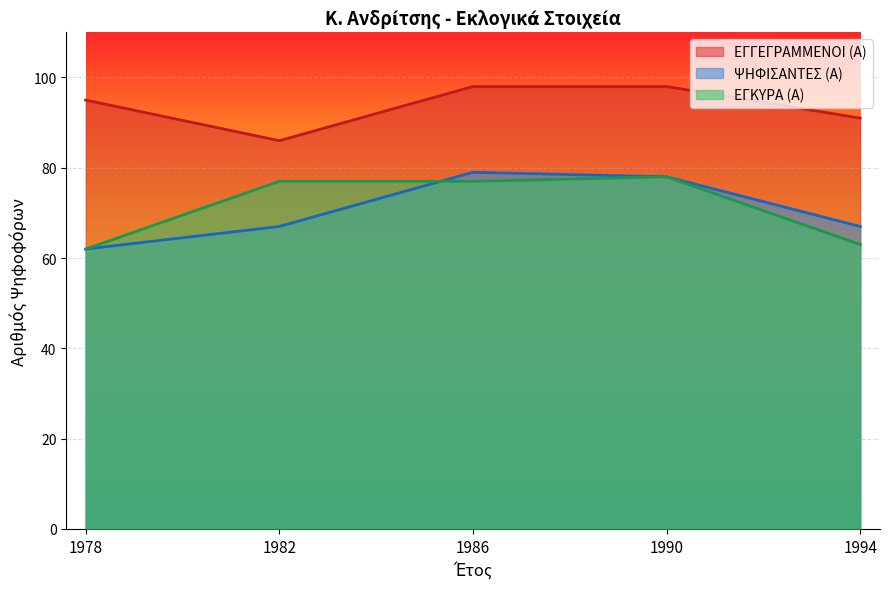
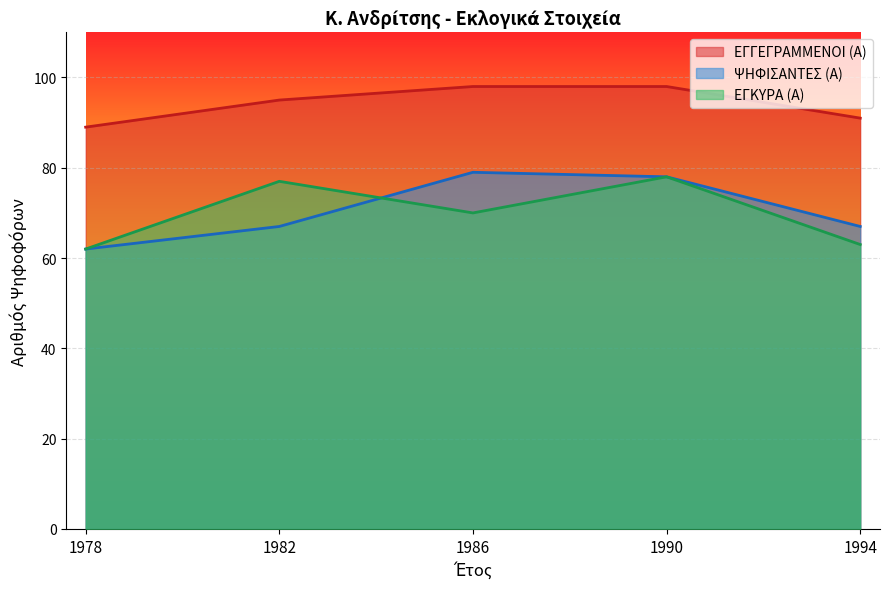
  {
    "ΕΓΓΕΓΡΑΜΜΕΝΟΙ (Α)": {
-     "1978": 95,
-     "1982": 86,
+     "1978": 89,
+     "1982": 95,
      "1986": 98,
      "1990": 98,
      "1994": 91
    },
    "ΨΗΦΙΣΑΝΤΕΣ (Α)": {
      "1982": 67,
      "1986": 79,
      "1994": 67
    },
    "ΕΓΚΥΡΑ (Α)": {
      "1982": 77,
-     "1986": 77,
+     "1986": 70,
      "1994": 63
    }
  }
